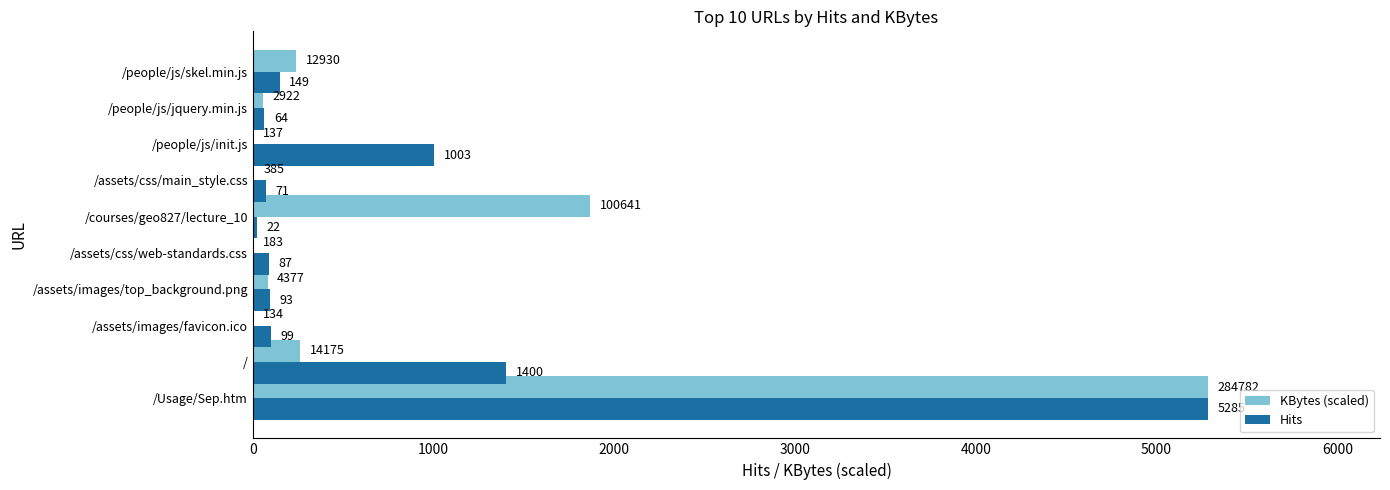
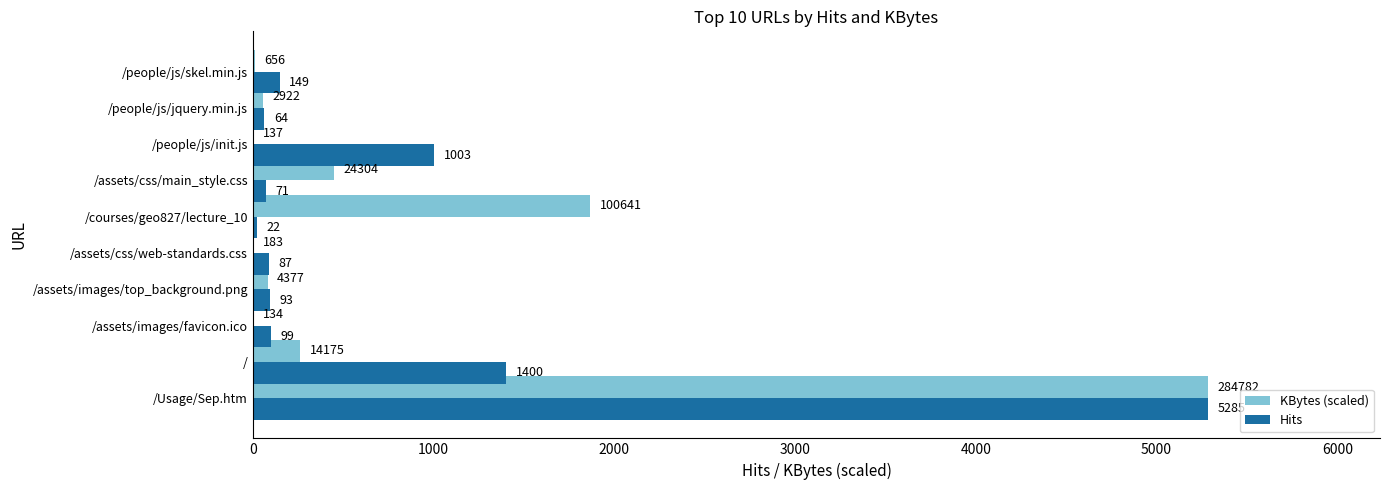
  {
    "KBytes (scaled)": {
-     "/people/js/skel.min.js": 12930,
-     "/assets/css/main_style.css": 385
+     "/people/js/skel.min.js": 656,
+     "/assets/css/main_style.css": 24304
    },
    "Hits": {
      "/people/js/skel.min.js": 149,
      "/people/js/jquery.min.js": 64,
      "/people/js/init.js": 1003,
      "/assets/css/main_style.css": 71,
      "/courses/geo827/lecture_10": 22,
      "/assets/css/web-standards.css": 87,
      "/assets/images/top_background.png": 93,
      "/assets/images/favicon.ico": 99,
      "/": 1400
    }
  }
